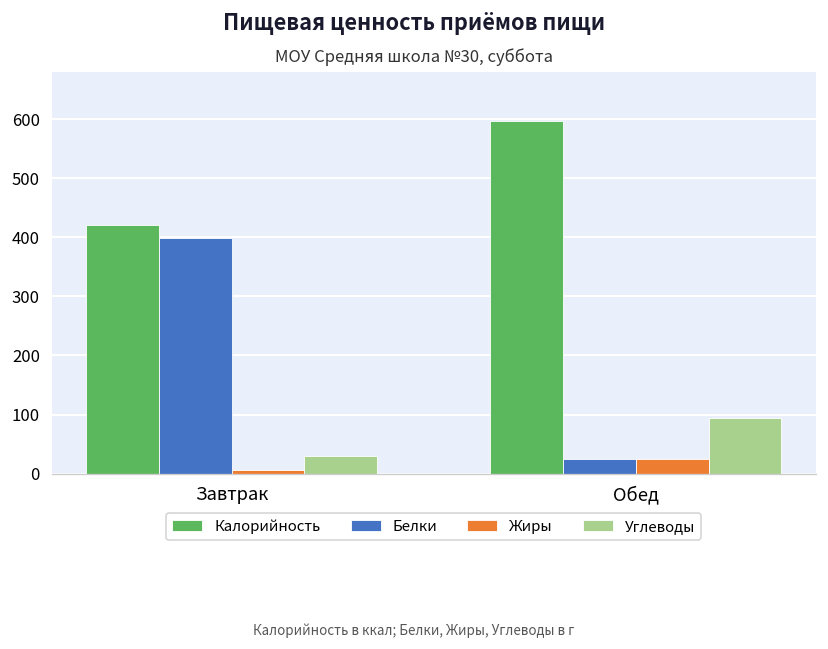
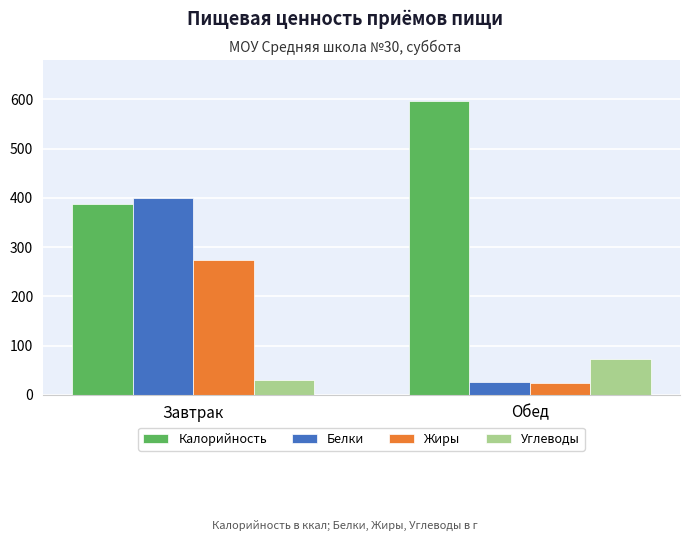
  {
    "Калорийность": {
-     "Завтрак": 420,
+     "Завтрак": 390,
      "Обед": 600
    },
    "Белки": {
      "Завтрак": 400,
      "Обед": 30
    },
    "Жиры": {
-     "Завтрак": 10,
+     "Завтрак": 270,
      "Обед": 20
    },
    "Углеводы": {
      "Завтрак": 30,
-     "Обед": 90
+     "Обед": 70
    }
  }
